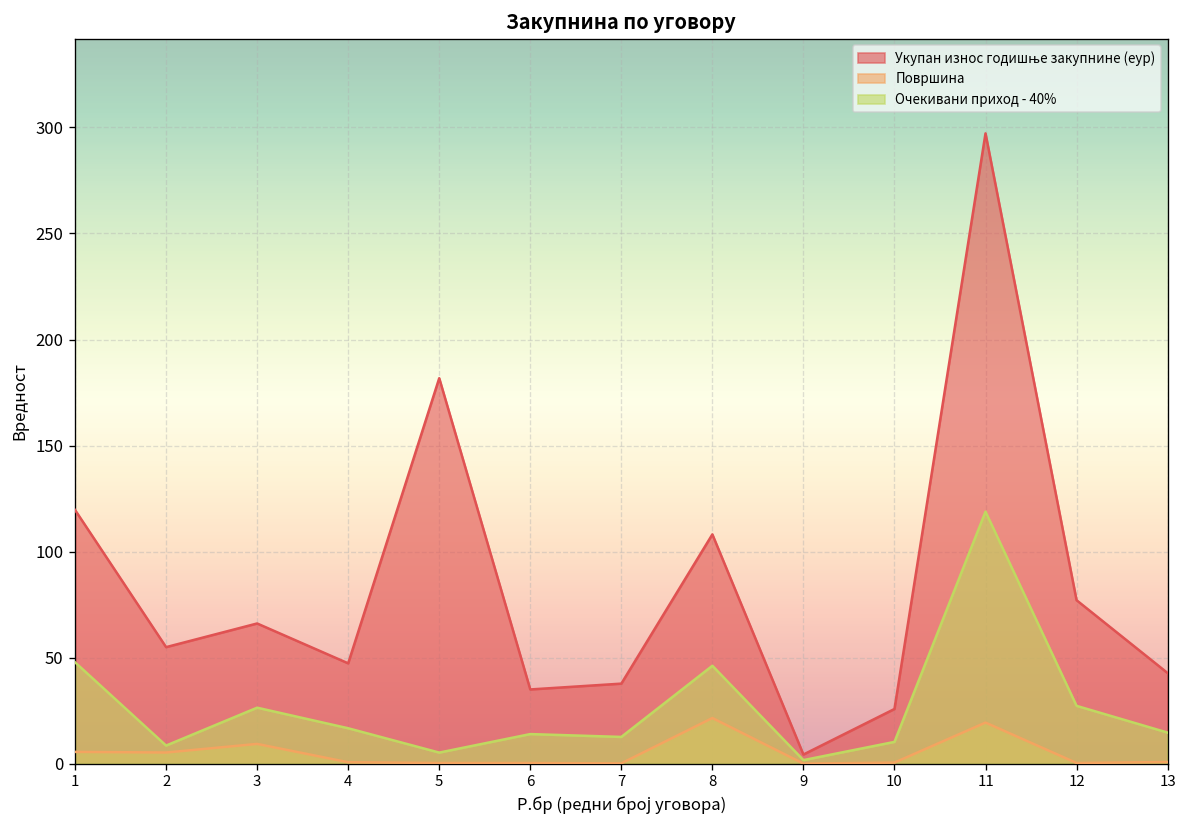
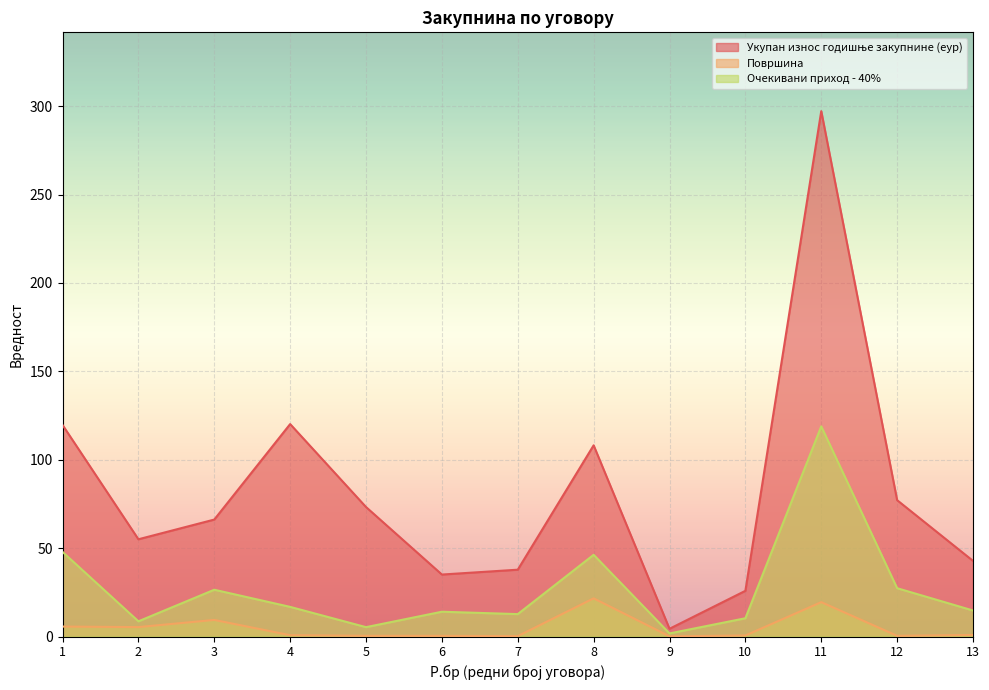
  {
    "Укупан износ годишње закупнине (еур)": {
      "1": 120,
      "2": 55,
      "3": 66,
-     "4": 47,
-     "5": 182,
+     "4": 120,
+     "5": 73,
      "6": 35,
      "7": 38,
      "8": 108,
      "9": 4,
      "10": 26,
      "11": 297,
      "12": 77,
      "13": 43
    },
    "Површина": {
      "1": 6,
      "2": 5,
      "3": 9,
      "4": 1,
      "5": 0,
      "6": 0,
      "7": 0,
      "8": 22,
      "9": 0,
      "10": 1,
      "11": 19,
      "12": 0,
      "13": 1
    },
    "Очекивани приход - 40%": {
      "1": 48,
      "2": 9,
      "3": 26,
      "4": 17,
      "5": 5,
      "6": 14,
      "7": 13,
      "8": 46,
      "9": 2,
      "10": 10,
      "11": 119,
      "12": 27,
      "13": 15
    }
  }
